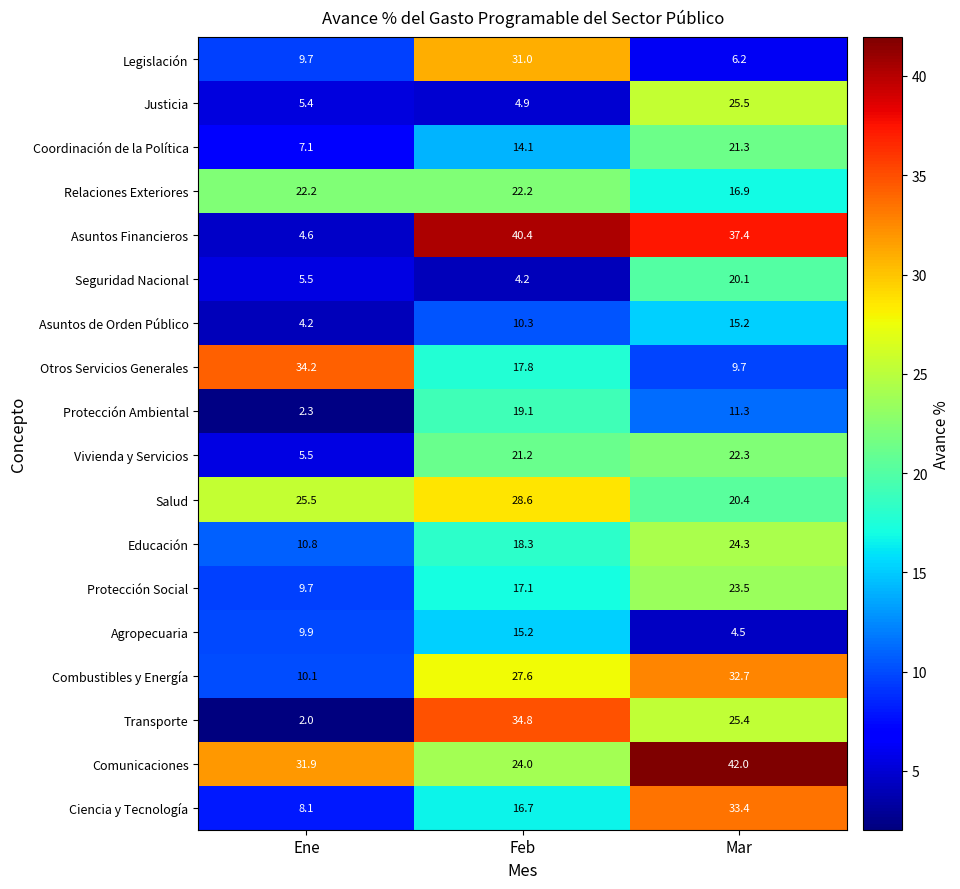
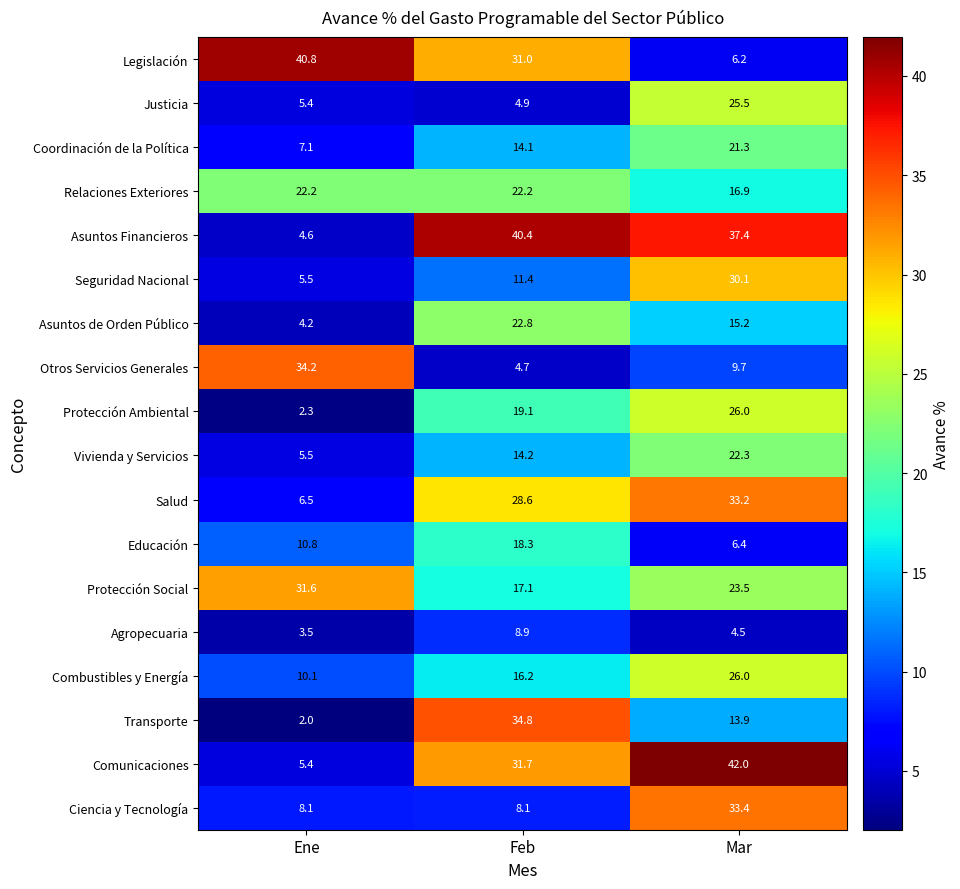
  {
    "Legislación": {
-     "Ene": 9.7,
+     "Ene": 40.8,
      "Feb": 31.0,
      "Mar": 6.2
    },
    "Justicia": {
      "Ene": 5.4,
      "Feb": 4.9,
      "Mar": 25.5
    },
    "Coordinación de la Política": {
      "Ene": 7.1,
      "Feb": 14.1,
      "Mar": 21.3
    },
    "Relaciones Exteriores": {
      "Ene": 22.2,
      "Feb": 22.2,
      "Mar": 16.9
    },
    "Asuntos Financieros": {
      "Ene": 4.6,
      "Feb": 40.4,
      "Mar": 37.4
    },
    "Seguridad Nacional": {
      "Ene": 5.5,
-     "Feb": 4.2,
-     "Mar": 20.1
+     "Feb": 11.4,
+     "Mar": 30.1
    },
    "Asuntos de Orden Público": {
      "Ene": 4.2,
-     "Feb": 10.3,
+     "Feb": 22.8,
      "Mar": 15.2
    },
    "Otros Servicios Generales": {
      "Ene": 34.2,
-     "Feb": 17.8,
+     "Feb": 4.7,
      "Mar": 9.7
    },
    "Protección Ambiental": {
      "Ene": 2.3,
      "Feb": 19.1,
-     "Mar": 11.3
+     "Mar": 26.0
    },
    "Vivienda y Servicios": {
      "Ene": 5.5,
-     "Feb": 21.2,
+     "Feb": 14.2,
      "Mar": 22.3
    },
    "Salud": {
-     "Ene": 25.5,
+     "Ene": 6.5,
      "Feb": 28.6,
-     "Mar": 20.4
+     "Mar": 33.2
    },
    "Educación": {
      "Ene": 10.8,
      "Feb": 18.3,
-     "Mar": 24.3
+     "Mar": 6.4
    },
    "Protección Social": {
-     "Ene": 9.7,
+     "Ene": 31.6,
      "Feb": 17.1,
      "Mar": 23.5
    },
    "Agropecuaria": {
-     "Ene": 9.9,
-     "Feb": 15.2,
+     "Ene": 3.5,
+     "Feb": 8.9,
      "Mar": 4.5
    },
    "Combustibles y Energía": {
      "Ene": 10.1,
-     "Feb": 27.6,
-     "Mar": 32.7
+     "Feb": 16.2,
+     "Mar": 26.0
    },
    "Transporte": {
      "Ene": 2.0,
      "Feb": 34.8,
-     "Mar": 25.4
+     "Mar": 13.9
    },
    "Comunicaciones": {
-     "Ene": 31.9,
-     "Feb": 24.0,
+     "Ene": 5.4,
+     "Feb": 31.7,
      "Mar": 42.0
    },
    "Ciencia y Tecnología": {
      "Ene": 8.1,
-     "Feb": 16.7,
+     "Feb": 8.1,
      "Mar": 33.4
    }
  }
